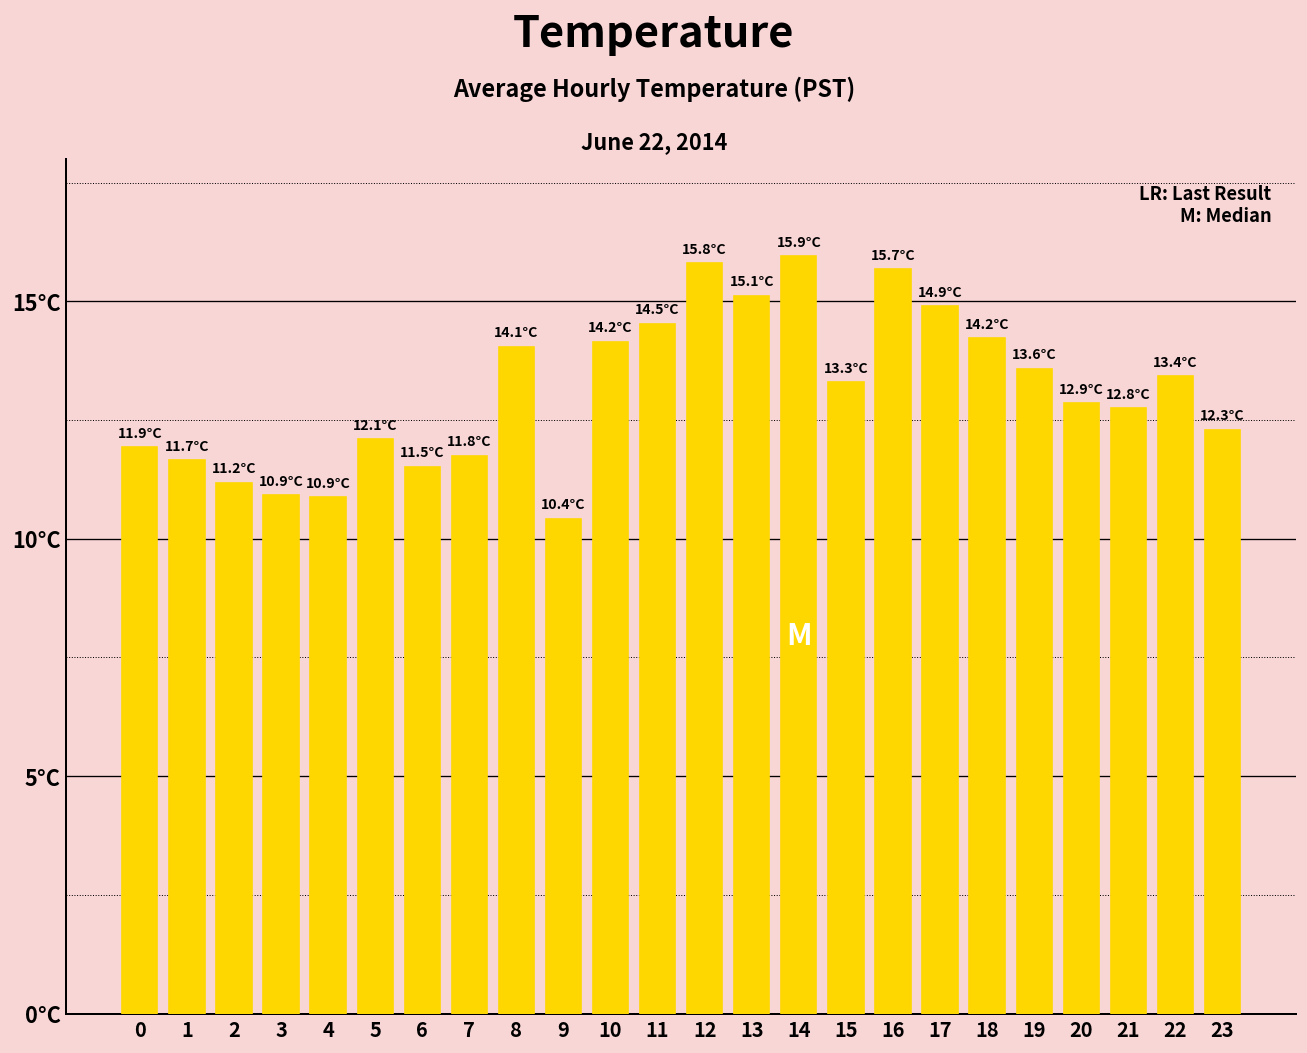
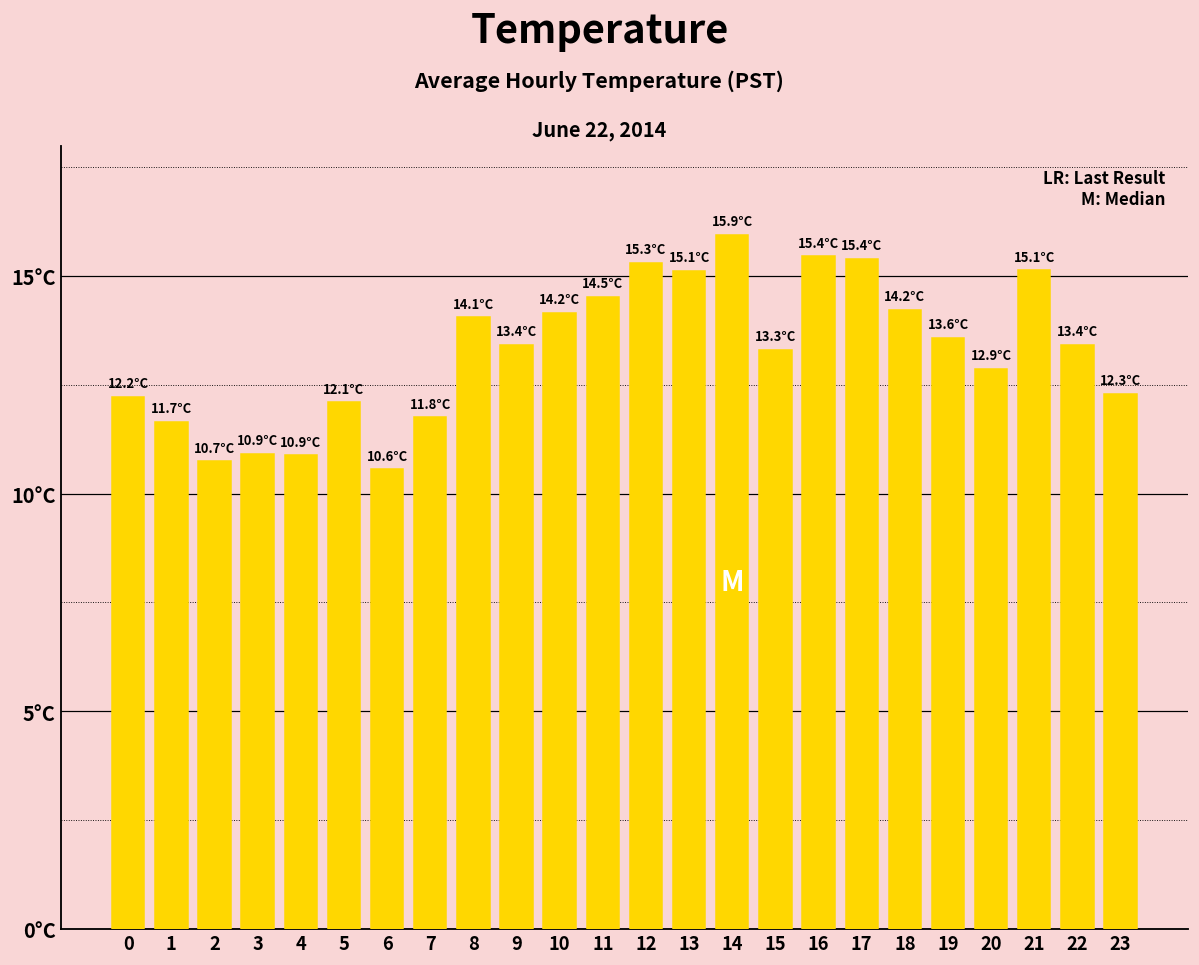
  {
-   "0": "11.9°C",
+   "0": "12.2°C",
    "1": "11.7°C",
-   "2": "11.2°C",
+   "2": "10.7°C",
    "3": "10.9°C",
    "4": "10.9°C",
    "5": "12.1°C",
-   "6": "11.5°C",
+   "6": "10.6°C",
    "7": "11.8°C",
    "8": "14.1°C",
-   "9": "10.4°C",
+   "9": "13.4°C",
    "10": "14.2°C",
    "11": "14.5°C",
-   "12": "15.8°C",
+   "12": "15.3°C",
    "13": "15.1°C",
    "14": "15.9°C",
    "15": "13.3°C",
-   "16": "15.7°C",
-   "17": "14.9°C",
+   "16": "15.4°C",
+   "17": "15.4°C",
    "18": "14.2°C",
    "19": "13.6°C",
    "20": "12.9°C",
-   "21": "12.8°C",
+   "21": "15.1°C",
    "22": "13.4°C",
    "23": "12.3°C"
  }
